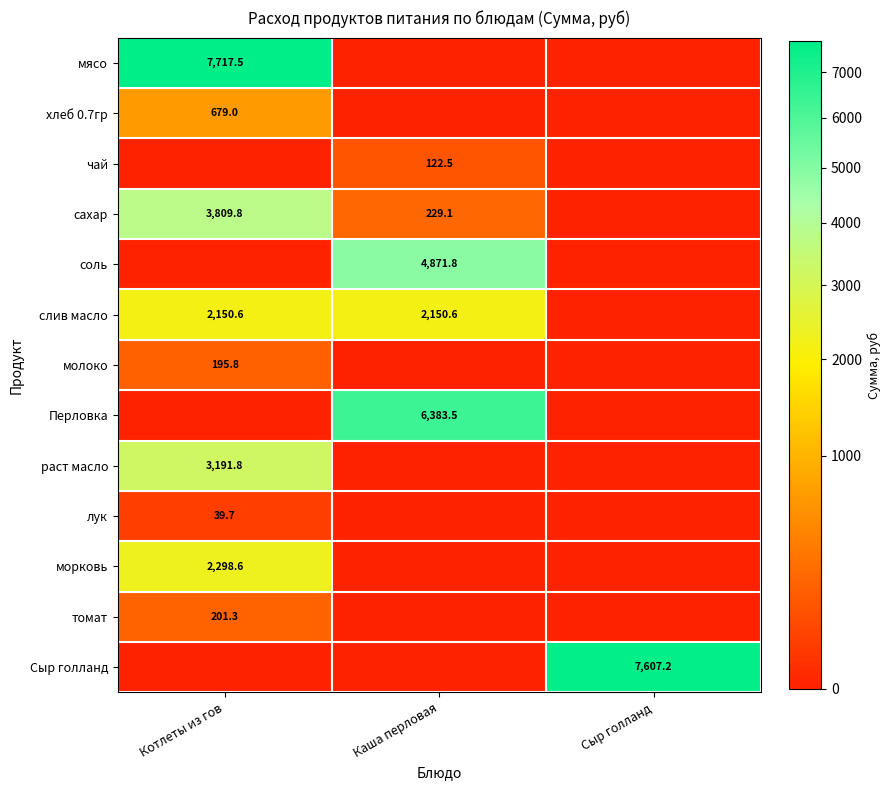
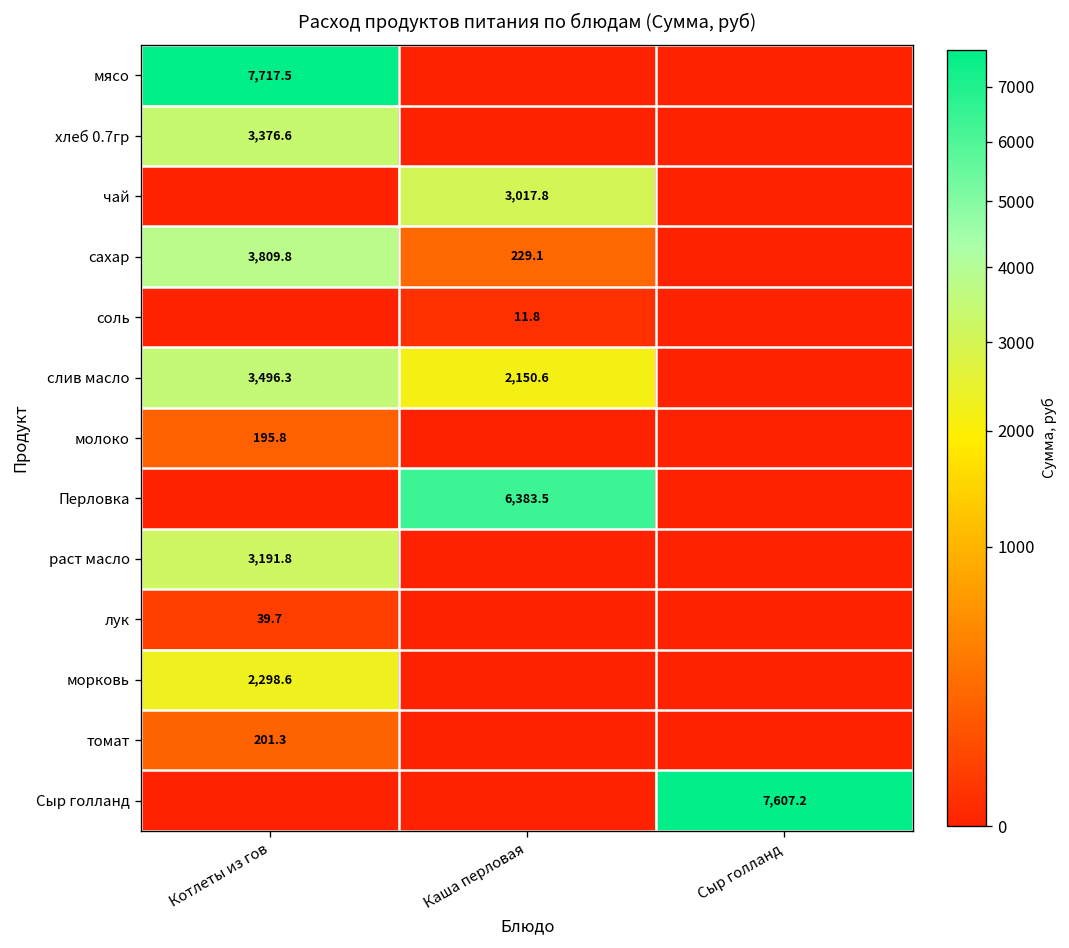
  {
    "мясо": {
      "Котлеты из гов": "7,717.5"
    },
    "хлеб 0.7гр": {
-     "Котлеты из гов": "679.0"
+     "Котлеты из гов": "3,376.6"
    },
    "чай": {
-     "Каша перловая": "122.5"
+     "Каша перловая": "3,017.8"
    },
    "сахар": {
      "Котлеты из гов": "3,809.8",
      "Каша перловая": "229.1"
    },
    "соль": {
-     "Каша перловая": "4,871.8"
+     "Каша перловая": "11.8"
    },
    "слив масло": {
-     "Котлеты из гов": "2,150.6",
+     "Котлеты из гов": "3,496.3",
      "Каша перловая": "2,150.6"
    },
    "молоко": {
      "Котлеты из гов": "195.8"
    },
    "Перловка": {
      "Каша перловая": "6,383.5"
    },
    "раст масло": {
      "Котлеты из гов": "3,191.8"
    },
    "лук": {
      "Котлеты из гов": "39.7"
    },
    "морковь": {
      "Котлеты из гов": "2,298.6"
    },
    "томат": {
      "Котлеты из гов": "201.3"
    },
    "Сыр голланд": {
      "Сыр голланд": "7,607.2"
    }
  }
